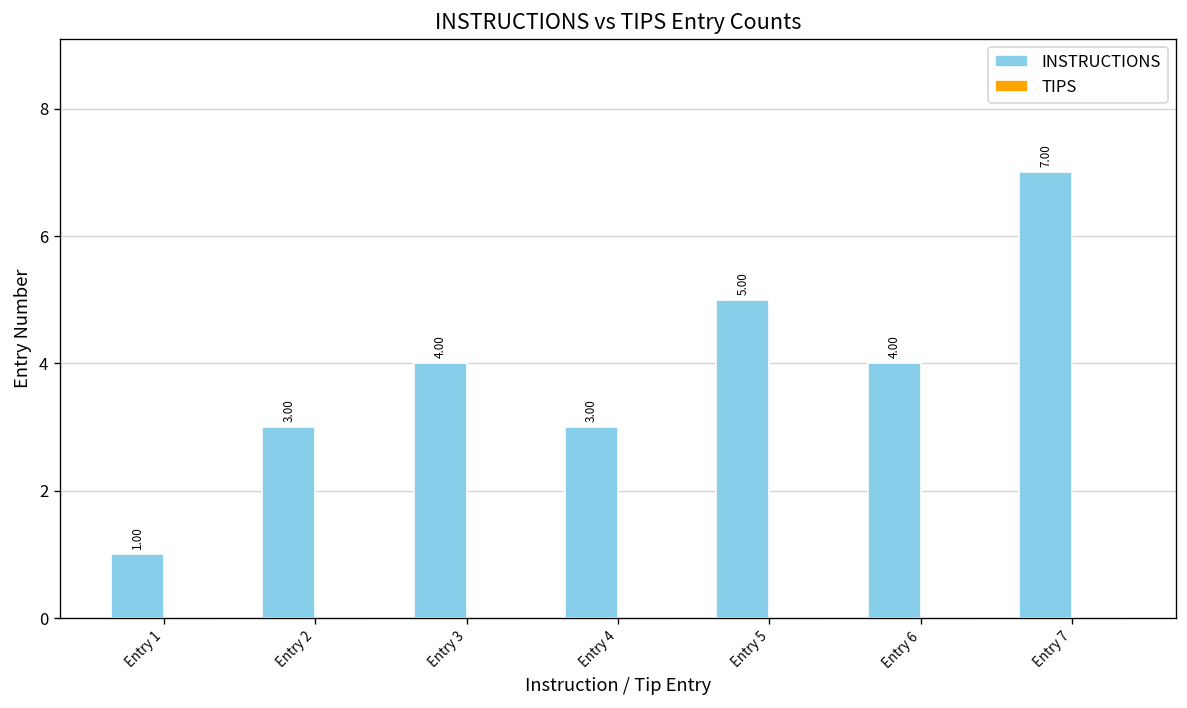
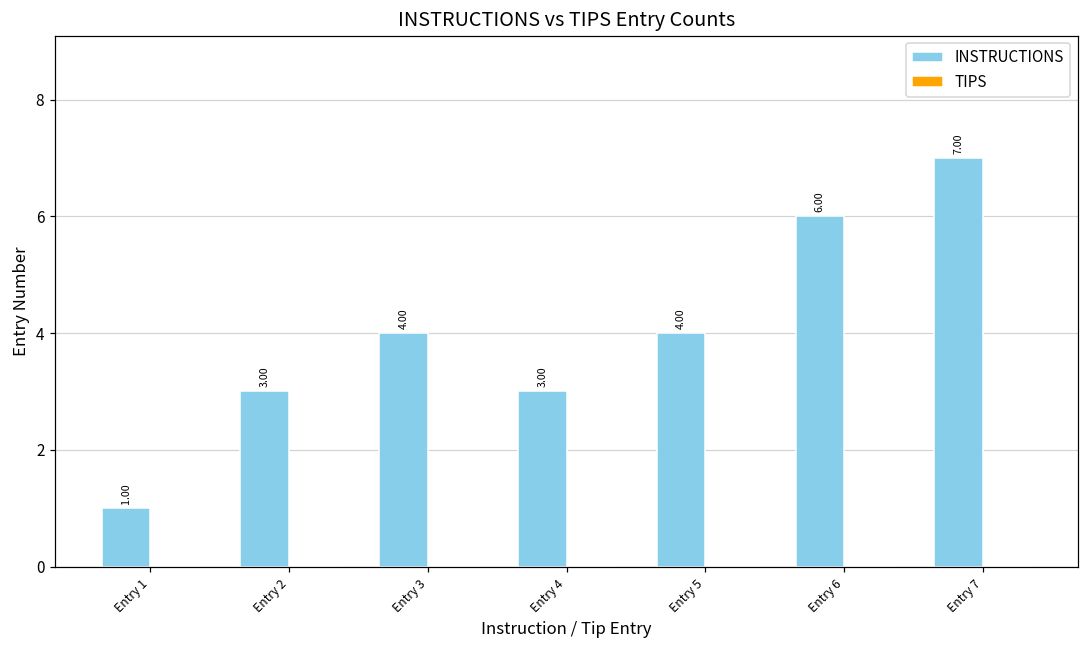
  {
    "INSTRUCTIONS": {
      "Entry 1": 1.00,
      "Entry 2": 3.00,
      "Entry 3": 4.00,
      "Entry 4": 3.00,
-     "Entry 5": 5.00,
-     "Entry 6": 4.00,
+     "Entry 5": 4.00,
+     "Entry 6": 6.00,
      "Entry 7": 7.00
    },
    "TIPS": {
      "Entry 1": 0.0,
      "Entry 2": 0.0,
      "Entry 3": 0.0,
      "Entry 4": 0.0,
      "Entry 5": 0.0,
      "Entry 6": 0.0,
      "Entry 7": 0.0
    }
  }
